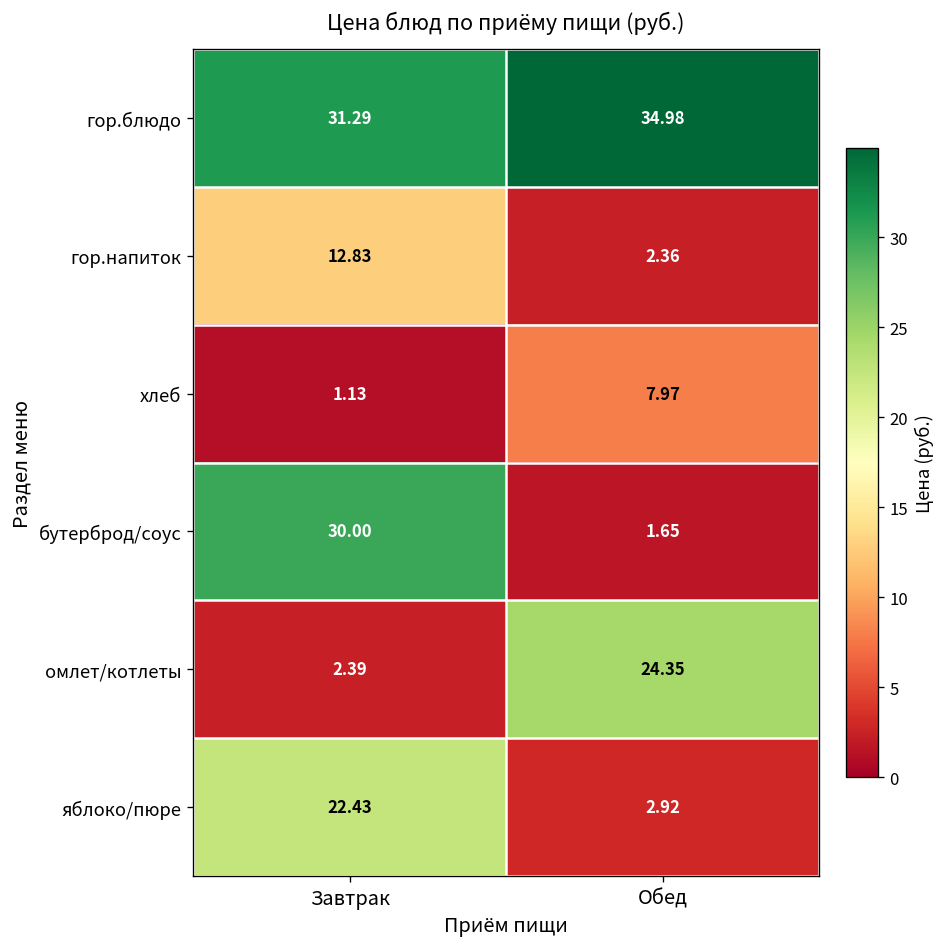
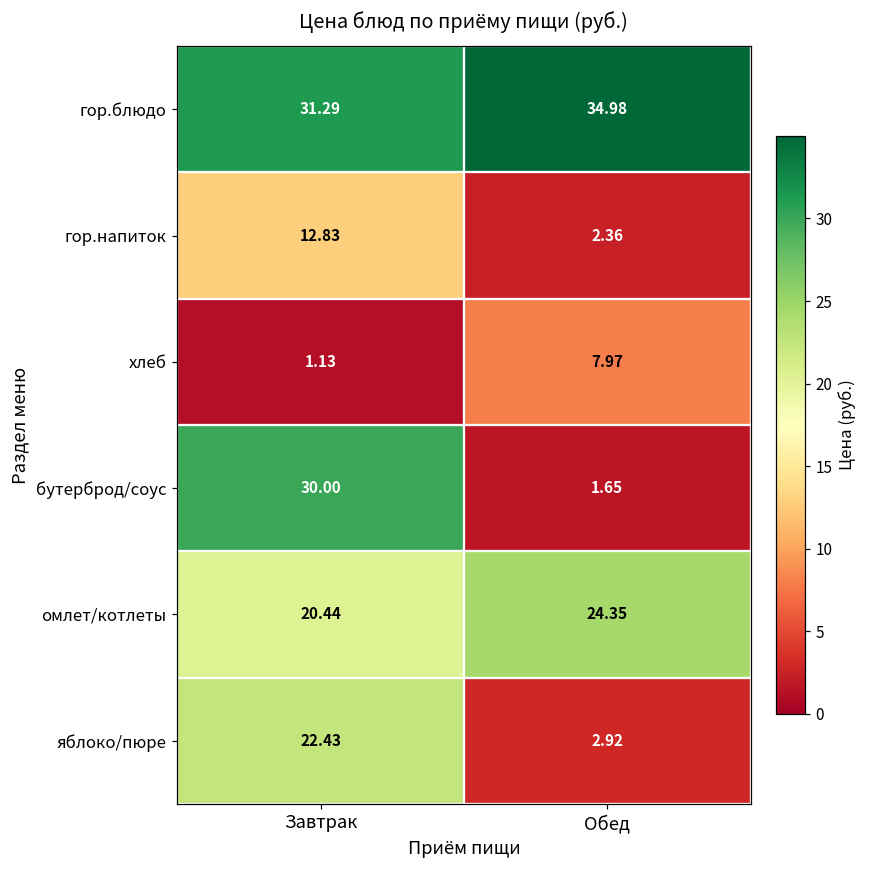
  {
    "гор.блюдо": {
      "Завтрак": 31.29,
      "Обед": 34.98
    },
    "гор.напиток": {
      "Завтрак": 12.83,
      "Обед": 2.36
    },
    "хлеб": {
      "Завтрак": 1.13,
      "Обед": 7.97
    },
    "бутерброд/соус": {
      "Завтрак": 30.00,
      "Обед": 1.65
    },
    "омлет/котлеты": {
-     "Завтрак": 2.39,
+     "Завтрак": 20.44,
      "Обед": 24.35
    },
    "яблоко/пюре": {
      "Завтрак": 22.43,
      "Обед": 2.92
    }
  }
